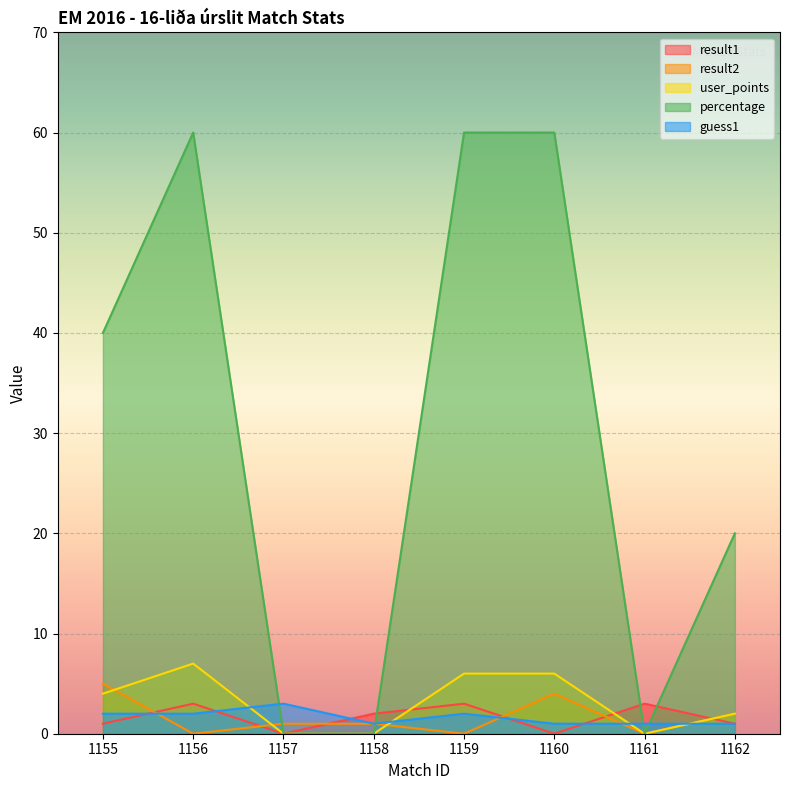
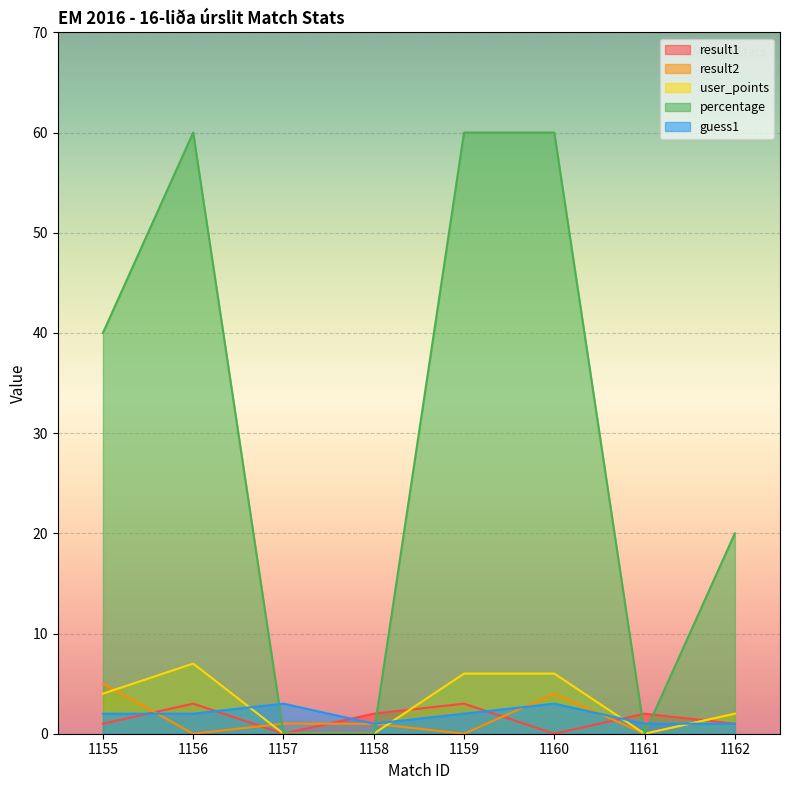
  {
    "result1": {
      "1155": 1,
      "1156": 3,
      "1158": 2,
      "1159": 3,
      "1160": 0,
-     "1161": 3
+     "1161": 2
    },
    "result2": {
      "1155": 5,
      "1156": 0,
      "1157": 1,
      "1159": 0,
      "1160": 4
    },
    "user_points": {
      "1155": 4,
      "1156": 7,
      "1159": 6,
      "1160": 6
    },
    "percentage": {
      "1155": 40,
      "1156": 60,
      "1159": 60,
      "1160": 60,
      "1162": 20
    },
    "guess1": {
      "1155": 2,
      "1156": 2,
      "1157": 3,
      "1159": 2,
-     "1160": 1,
+     "1160": 3,
      "1161": 1
    }
  }
